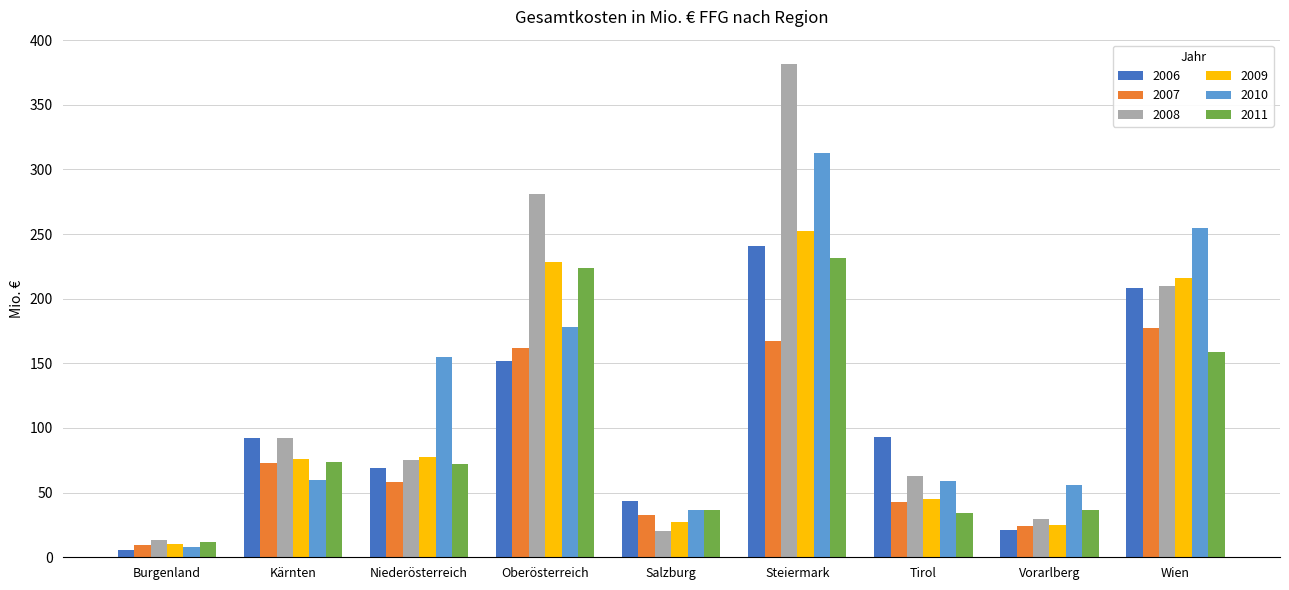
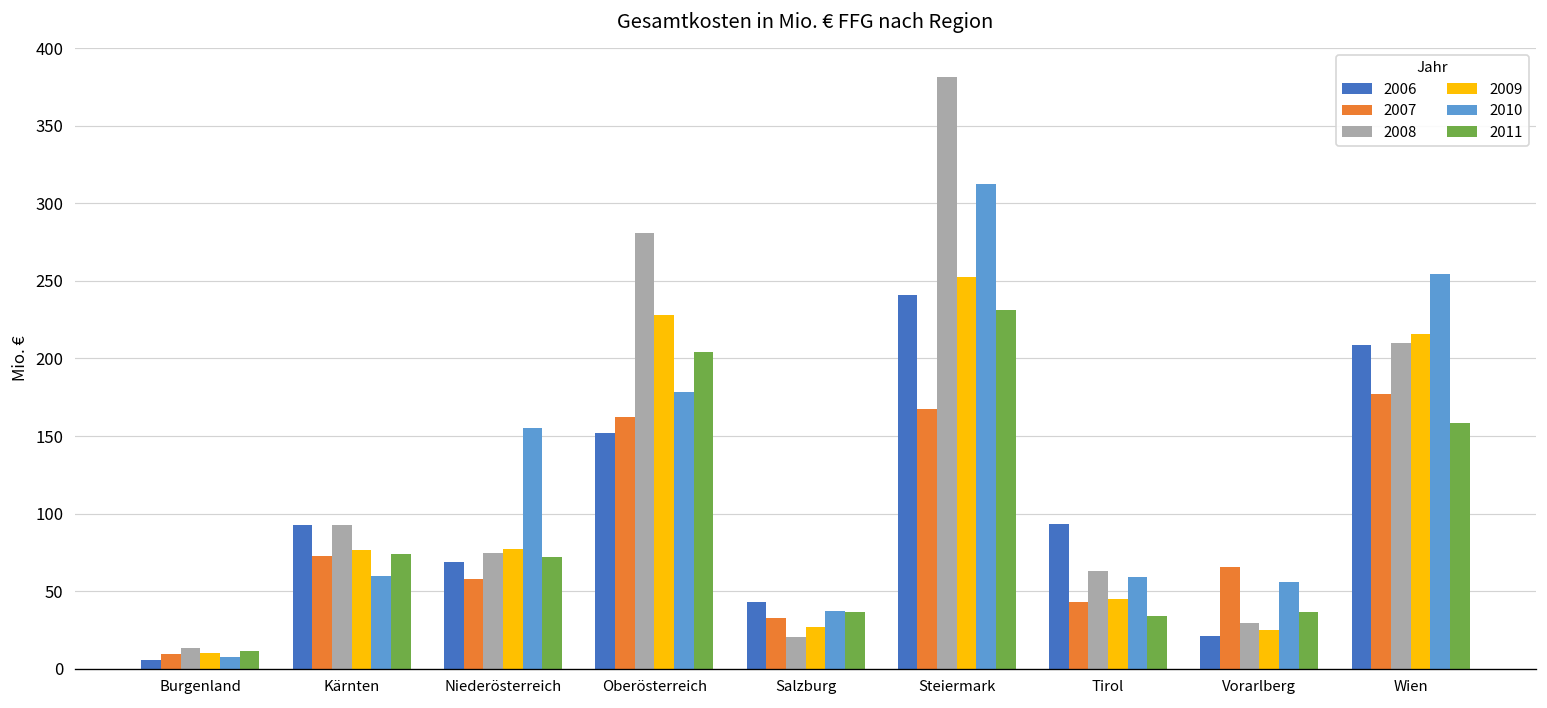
  {
    "2007": {
      "Burgenland": 9,
      "Kärnten": 73,
      "Niederösterreich": 58,
      "Oberösterreich": 162,
      "Salzburg": 33,
      "Steiermark": 167,
      "Tirol": 43,
-     "Vorarlberg": 25,
+     "Vorarlberg": 66,
      "Wien": 177
    },
    "2008": {
      "Burgenland": 13,
      "Kärnten": 93,
      "Niederösterreich": 75,
      "Oberösterreich": 281,
      "Salzburg": 21,
      "Steiermark": 381,
      "Tirol": 63,
      "Vorarlberg": 29,
      "Wien": 210
    },
    "2009": {
      "Burgenland": 10,
      "Kärnten": 76,
      "Niederösterreich": 77,
      "Oberösterreich": 228,
      "Salzburg": 27,
      "Steiermark": 253,
      "Tirol": 45,
      "Vorarlberg": 25,
      "Wien": 216
    },
    "2011": {
      "Burgenland": 12,
      "Kärnten": 74,
      "Niederösterreich": 72,
-     "Oberösterreich": 224,
+     "Oberösterreich": 204,
      "Salzburg": 37,
      "Steiermark": 231,
      "Tirol": 34,
      "Vorarlberg": 37,
      "Wien": 159
    }
  }
